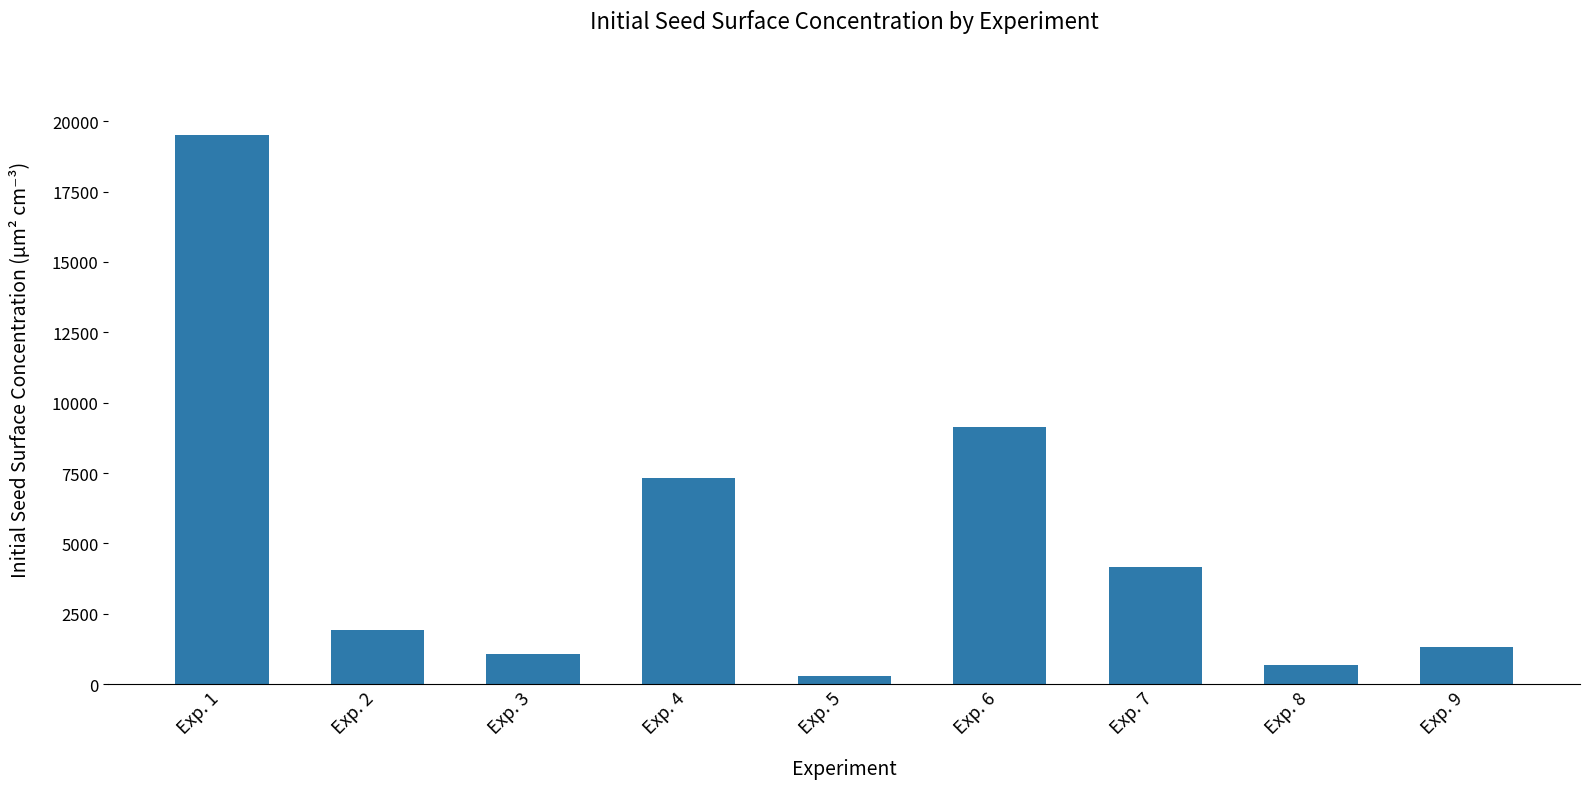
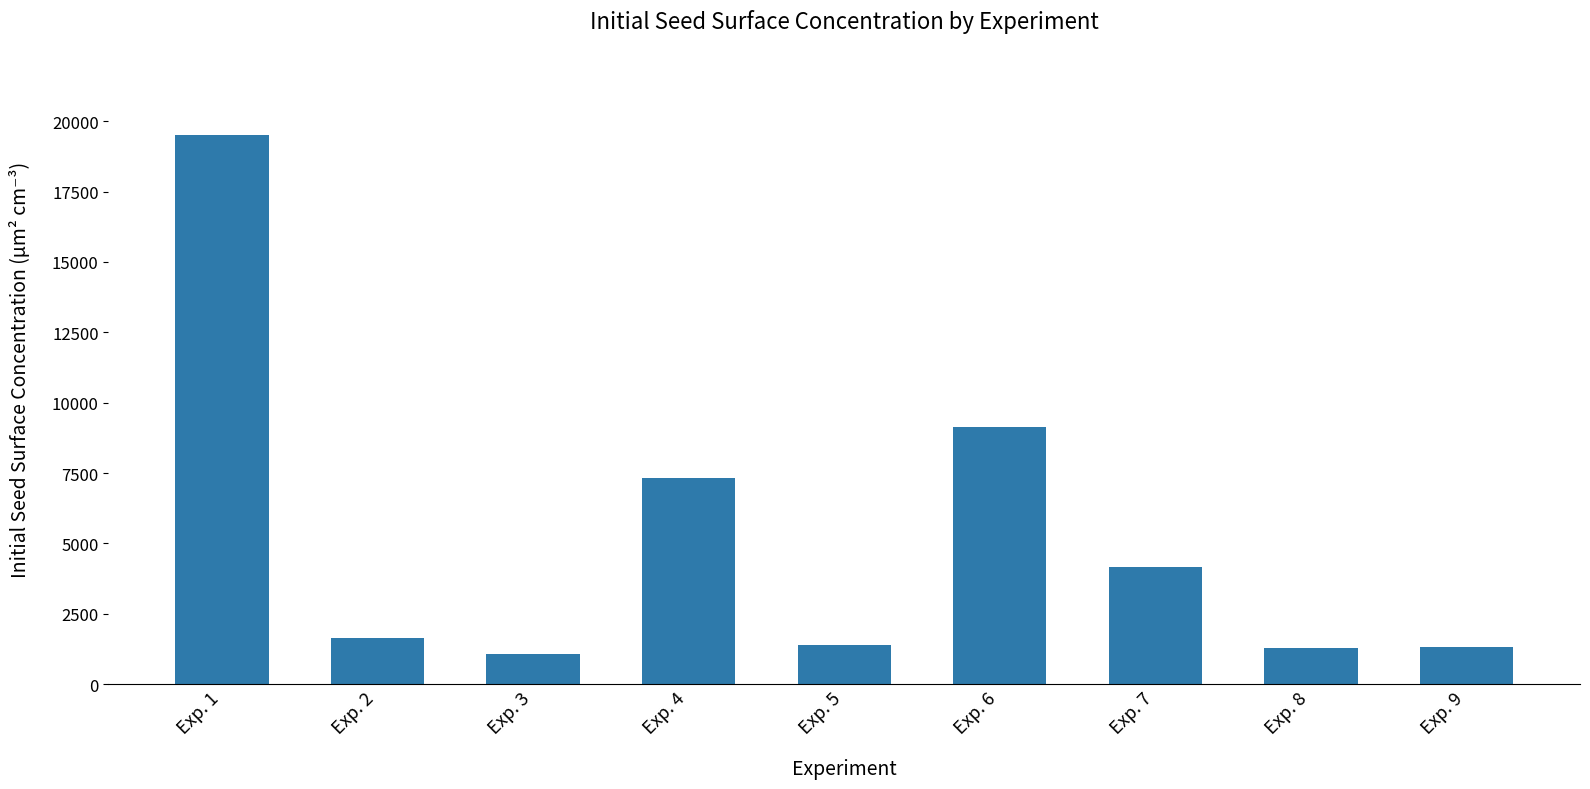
  {
    "Exp. 1": 19500,
-   "Exp. 2": 1900,
+   "Exp. 2": 1600,
    "Exp. 3": 1100,
    "Exp. 4": 7300,
-   "Exp. 5": 300,
+   "Exp. 5": 1400,
    "Exp. 6": 9100,
    "Exp. 7": 4200,
-   "Exp. 8": 700,
+   "Exp. 8": 1300,
    "Exp. 9": 1300
  }
